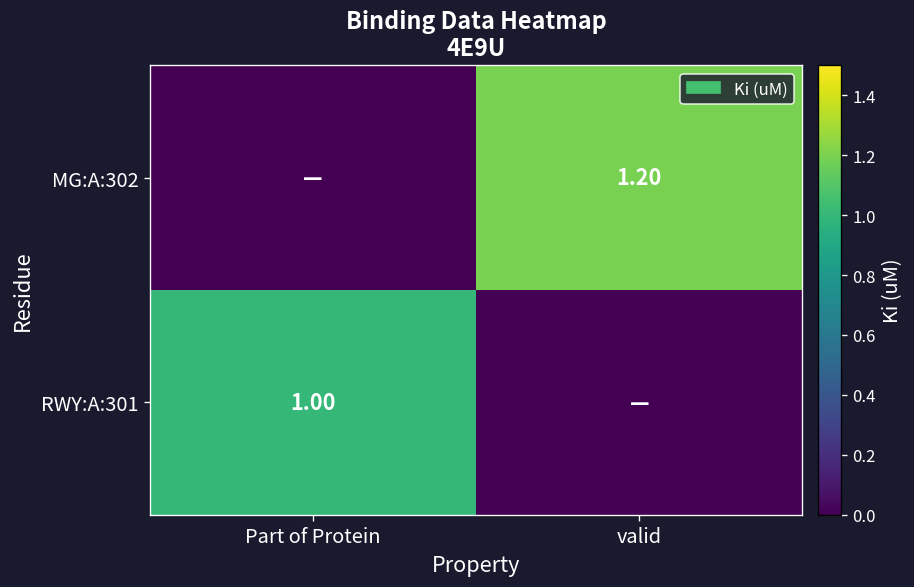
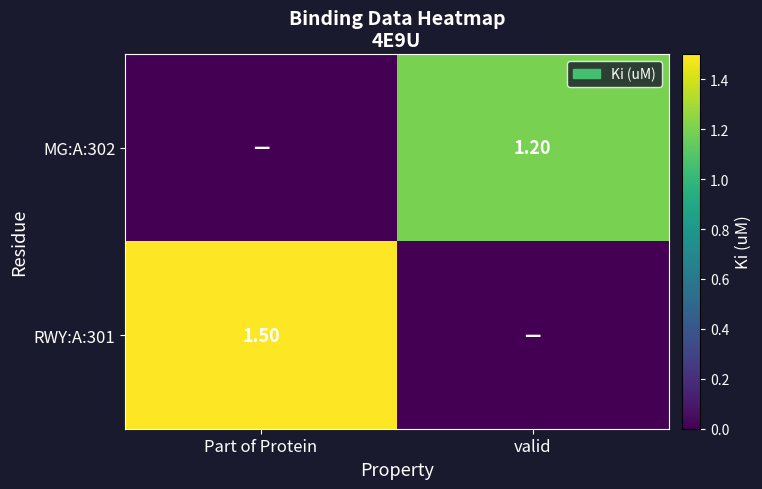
  {
    "MG:A:302": {
      "valid": 1.20
    },
    "RWY:A:301": {
-     "Part of Protein": 1.00
+     "Part of Protein": 1.50
    }
  }
